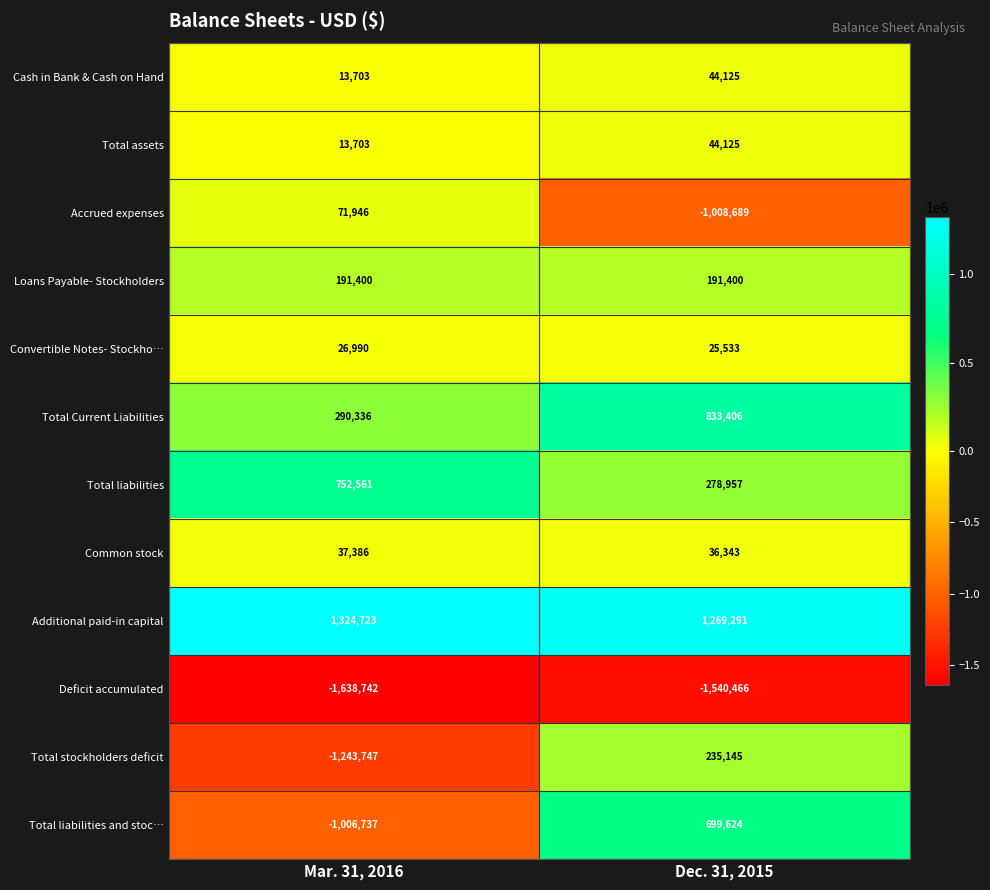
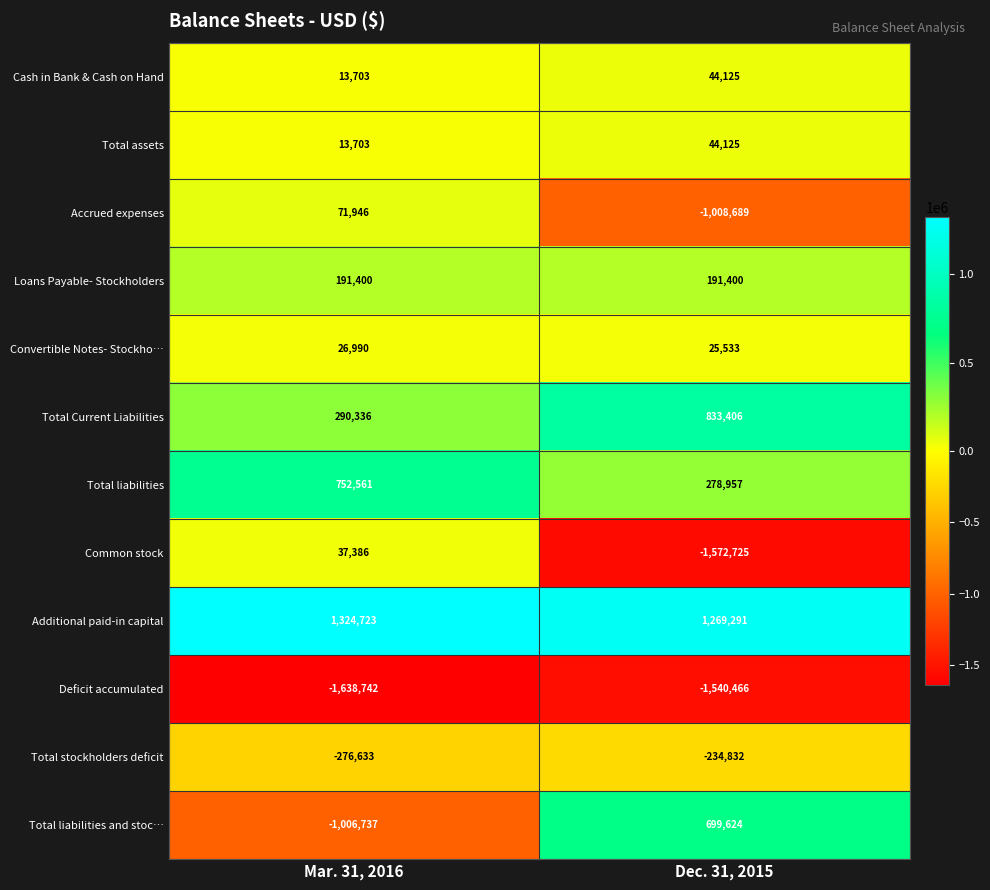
  {
    "Cash in Bank & Cash on Hand": {
      "Mar. 31, 2016": "13,703",
      "Dec. 31, 2015": "44,125"
    },
    "Total assets": {
      "Mar. 31, 2016": "13,703",
      "Dec. 31, 2015": "44,125"
    },
    "Accrued expenses": {
      "Mar. 31, 2016": "71,946",
      "Dec. 31, 2015": "-1,008,689"
    },
    "Loans Payable- Stockholders": {
      "Mar. 31, 2016": "191,400",
      "Dec. 31, 2015": "191,400"
    },
    "Convertible Notes- Stockho…": {
      "Mar. 31, 2016": "26,990",
      "Dec. 31, 2015": "25,533"
    },
    "Total Current Liabilities": {
      "Mar. 31, 2016": "290,336",
      "Dec. 31, 2015": "833,406"
    },
    "Total liabilities": {
      "Mar. 31, 2016": "752,561",
      "Dec. 31, 2015": "278,957"
    },
    "Common stock": {
      "Mar. 31, 2016": "37,386",
-     "Dec. 31, 2015": "36,343"
+     "Dec. 31, 2015": "-1,572,725"
    },
    "Additional paid-in capital": {
      "Mar. 31, 2016": "1,324,723",
      "Dec. 31, 2015": "1,269,291"
    },
    "Deficit accumulated": {
      "Mar. 31, 2016": "-1,638,742",
      "Dec. 31, 2015": "-1,540,466"
    },
    "Total stockholders deficit": {
-     "Mar. 31, 2016": "-1,243,747",
-     "Dec. 31, 2015": "235,145"
+     "Mar. 31, 2016": "-276,633",
+     "Dec. 31, 2015": "-234,832"
    },
    "Total liabilities and stoc…": {
      "Mar. 31, 2016": "-1,006,737",
      "Dec. 31, 2015": "699,624"
    }
  }
